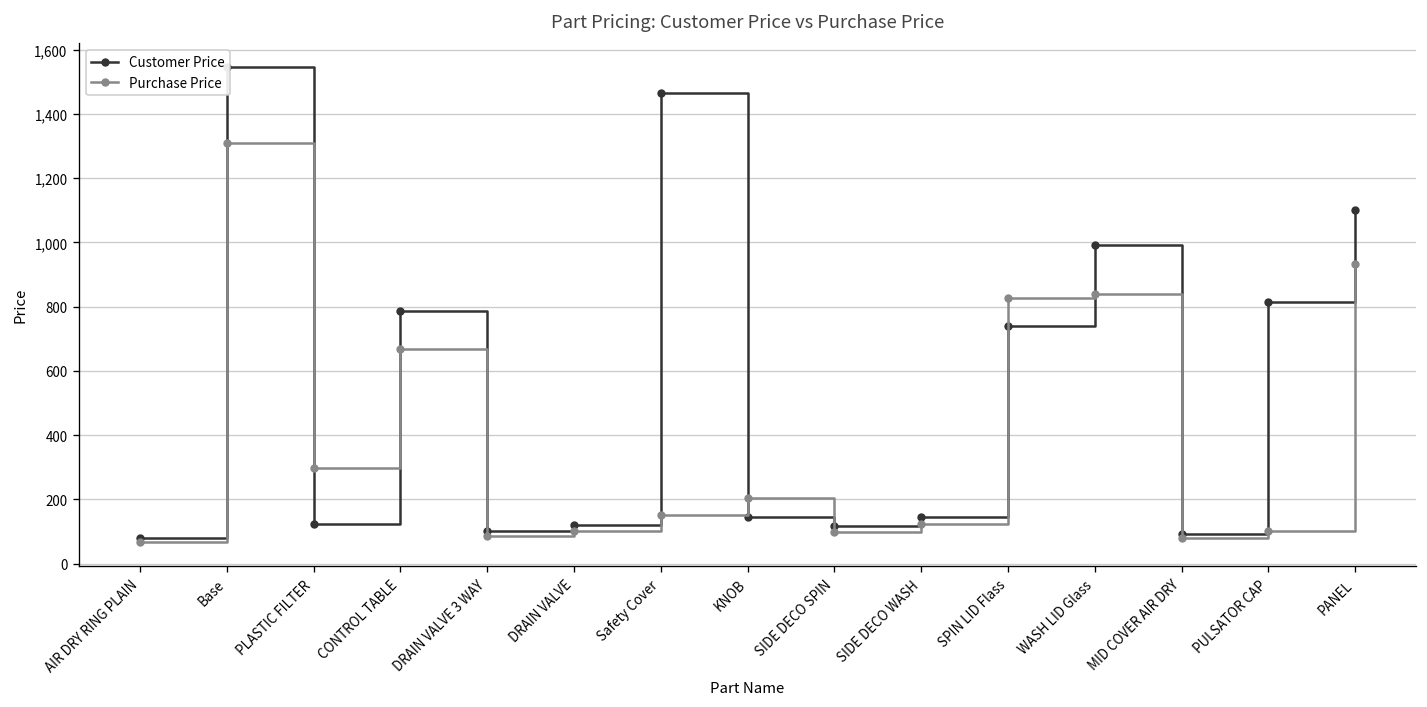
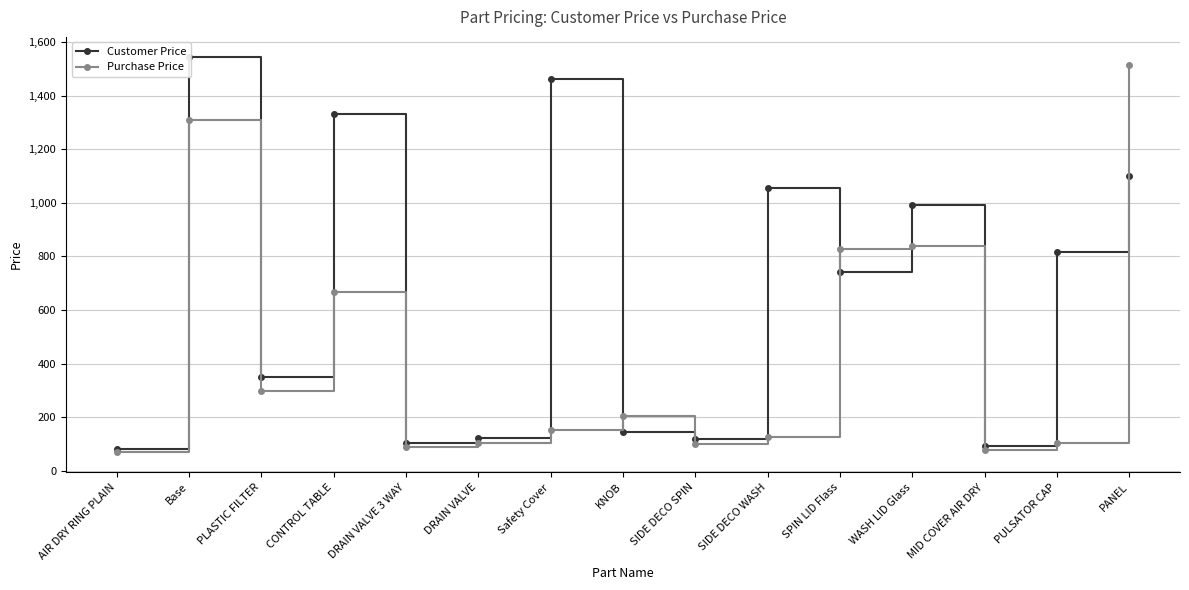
  {
    "Customer Price": {
      "AIR DRY RING PLAIN": "80",
-     "PLASTIC FILTER": "120",
-     "CONTROL TABLE": "790",
+     "PLASTIC FILTER": "350",
+     "CONTROL TABLE": "1,330",
      "DRAIN VALVE 3 WAY": "100",
      "DRAIN VALVE": "120",
      "Safety Cover": "1,460",
      "KNOB": "150",
      "SIDE DECO SPIN": "120",
-     "SIDE DECO WASH": "150",
+     "SIDE DECO WASH": "1,060",
      "SPIN LID Flass": "740",
      "WASH LID Glass": "990",
      "MID COVER AIR DRY": "90",
      "PULSATOR CAP": "820",
      "PANEL": "1,100"
    },
    "Purchase Price": {
      "AIR DRY RING PLAIN": "70",
      "Base": "1,310",
      "PLASTIC FILTER": "300",
      "CONTROL TABLE": "670",
      "DRAIN VALVE 3 WAY": "90",
      "DRAIN VALVE": "100",
      "Safety Cover": "150",
      "KNOB": "200",
      "SIDE DECO SPIN": "100",
      "SIDE DECO WASH": "120",
      "SPIN LID Flass": "830",
      "WASH LID Glass": "840",
      "MID COVER AIR DRY": "80",
      "PULSATOR CAP": "100",
-     "PANEL": "930"
+     "PANEL": "1,520"
    }
  }
